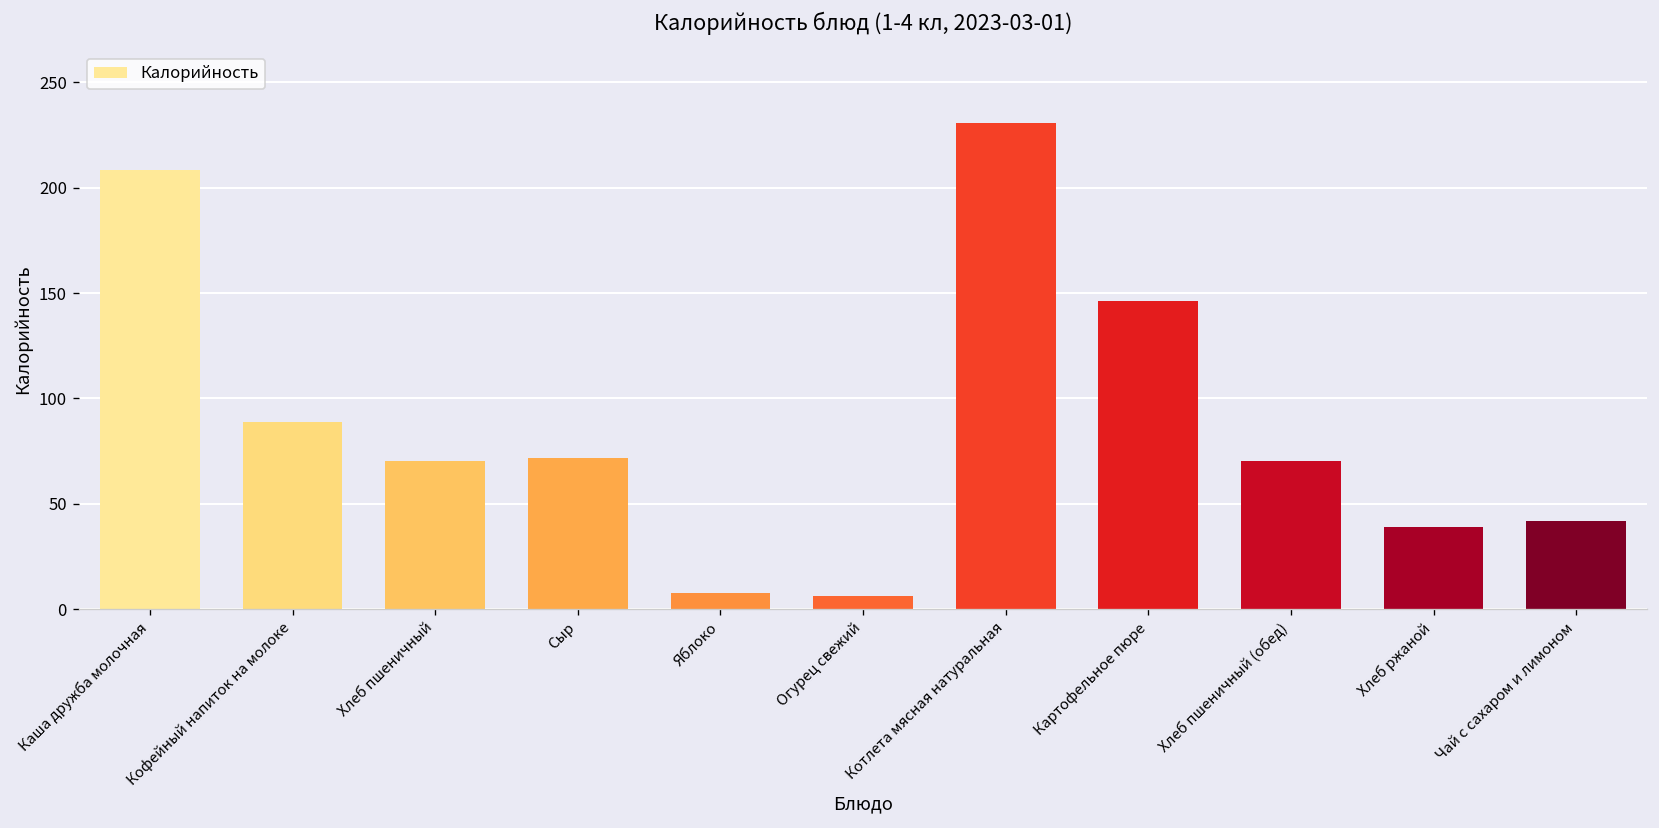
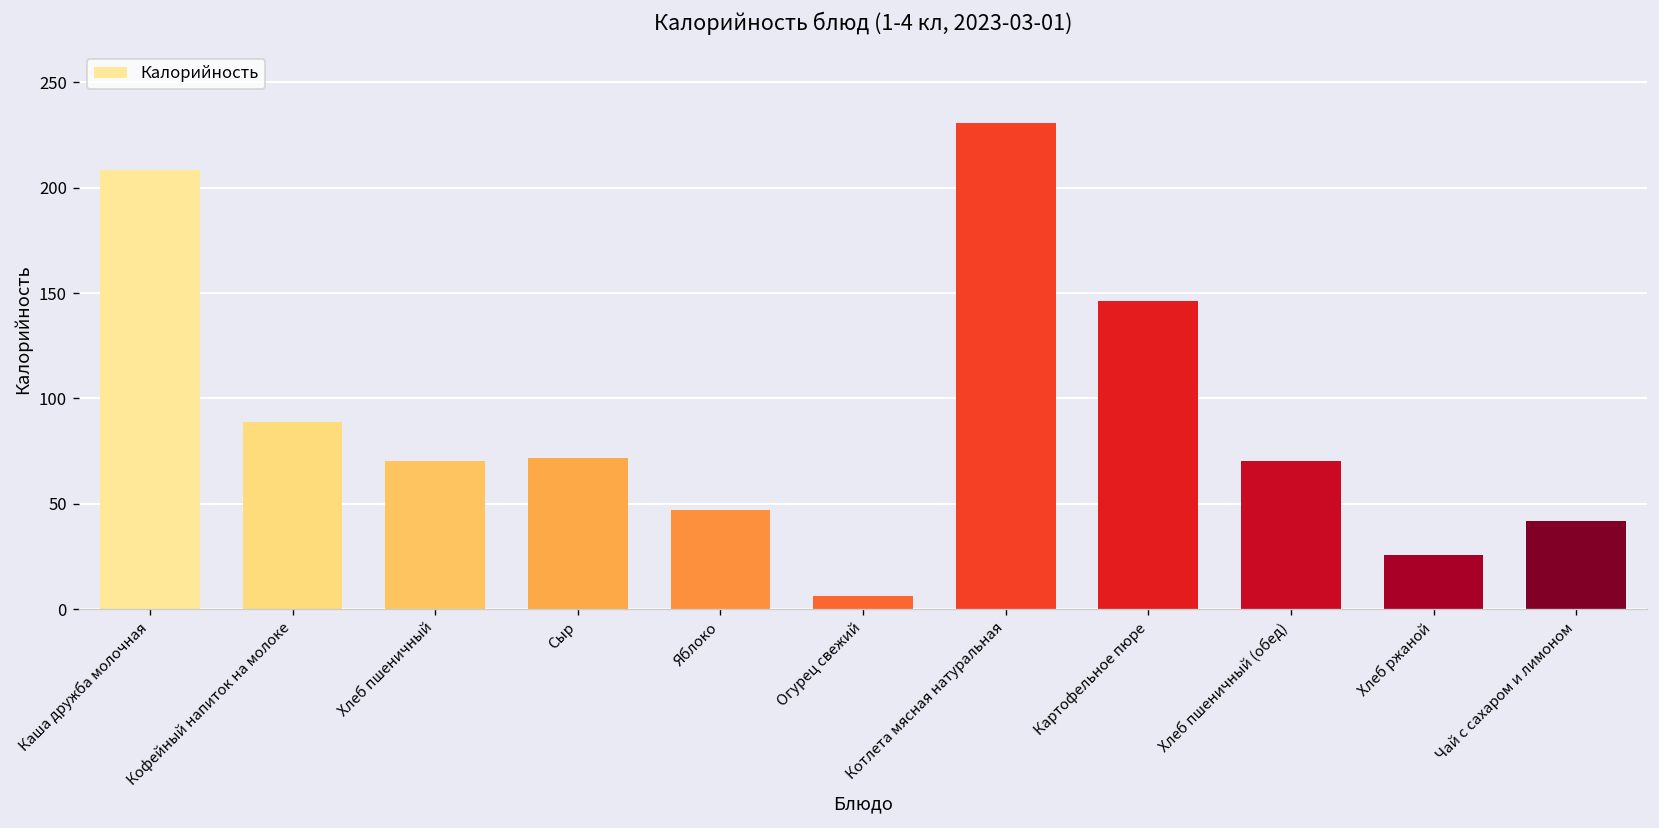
  {
    "Каша дружба молочная": 209,
    "Кофейный напиток на молоке": 89,
    "Хлеб пшеничный": 70,
    "Сыр": 72,
-   "Яблоко": 8,
+   "Яблоко": 47,
    "Огурец свежий": 6,
    "Котлета мясная натуральная": 231,
    "Картофельное пюре": 146,
    "Хлеб пшеничный (обед)": 70,
-   "Хлеб ржаной": 39,
+   "Хлеб ржаной": 26,
    "Чай с сахаром и лимоном": 42
  }
